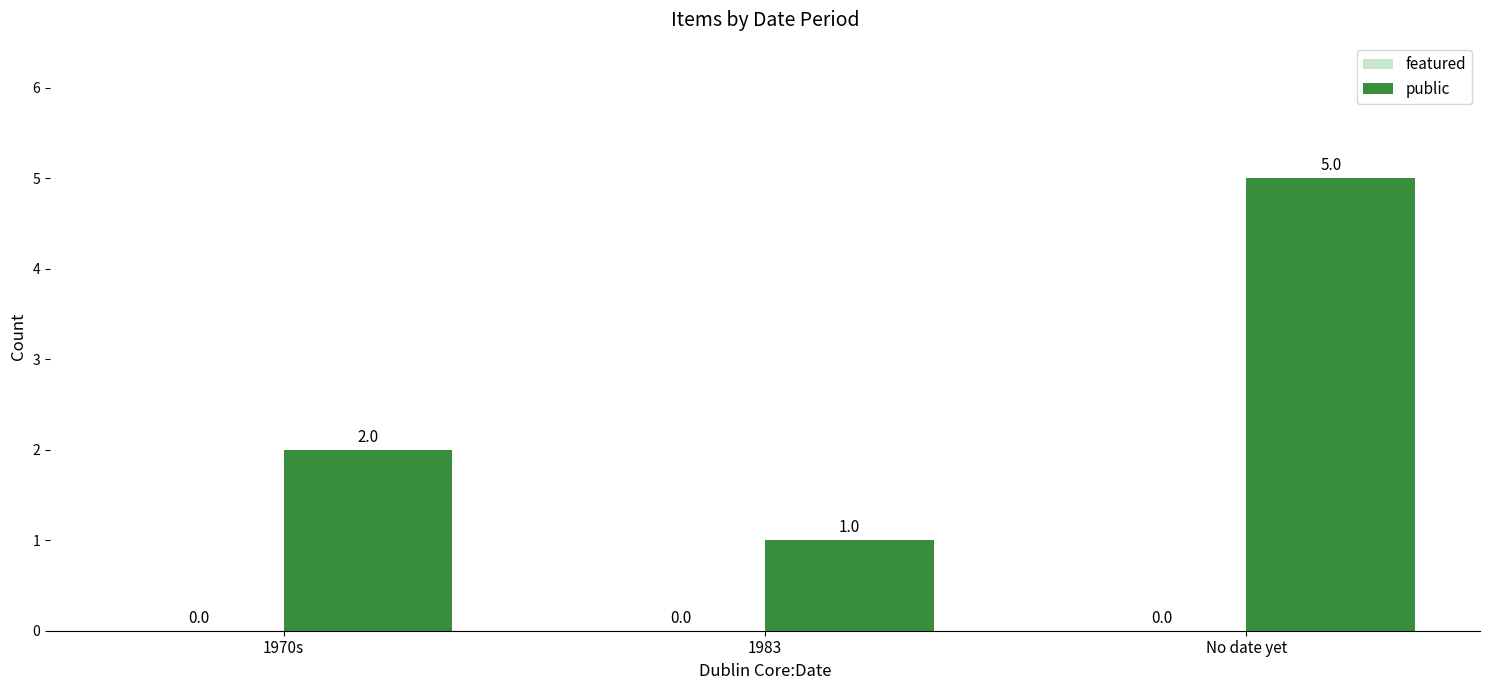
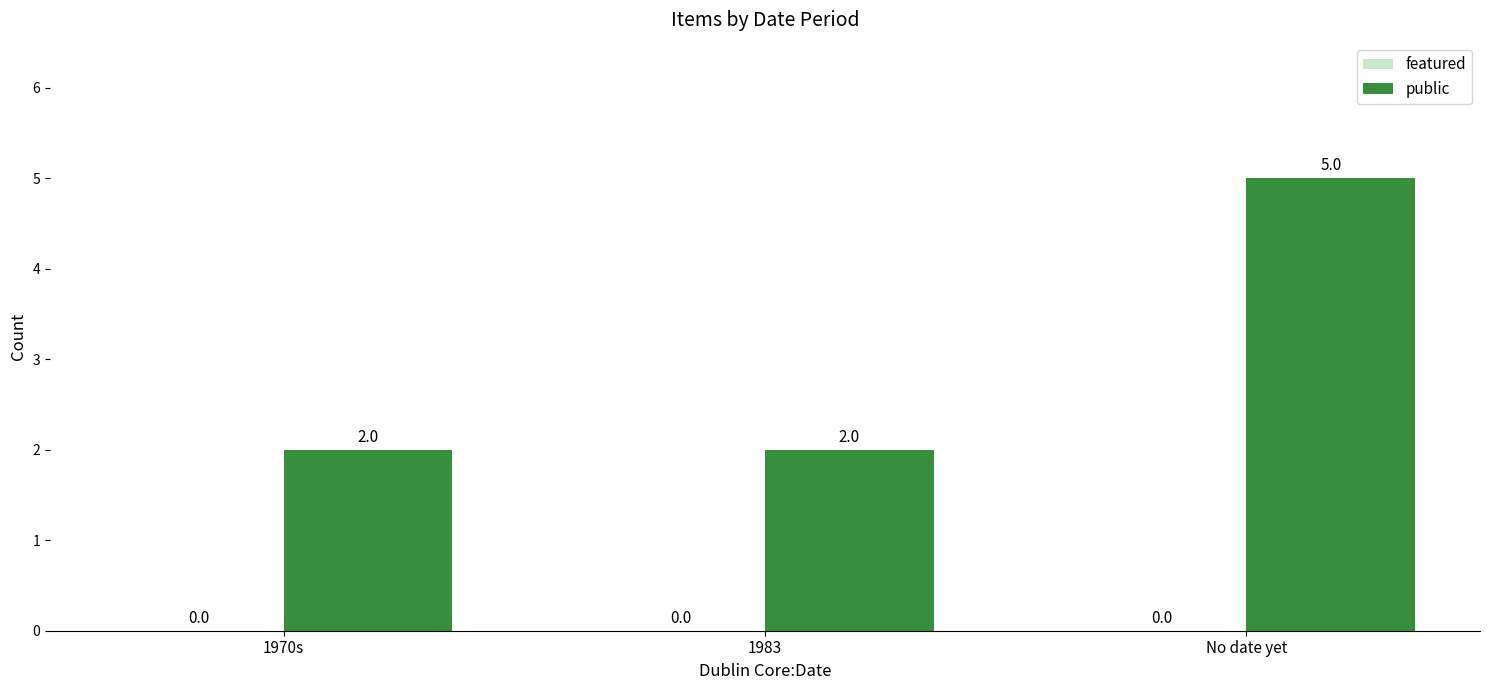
  {
    "featured": {
      "1970s": 0.0,
      "1983": 0.0,
      "No date yet": 0.0
    },
    "public": {
      "1970s": 2.0,
-     "1983": 1.0,
+     "1983": 2.0,
      "No date yet": 5.0
    }
  }
